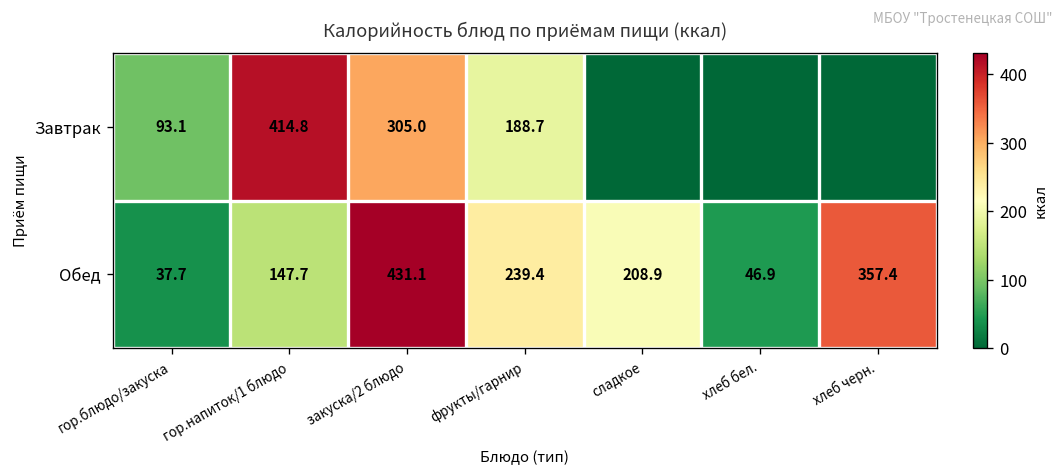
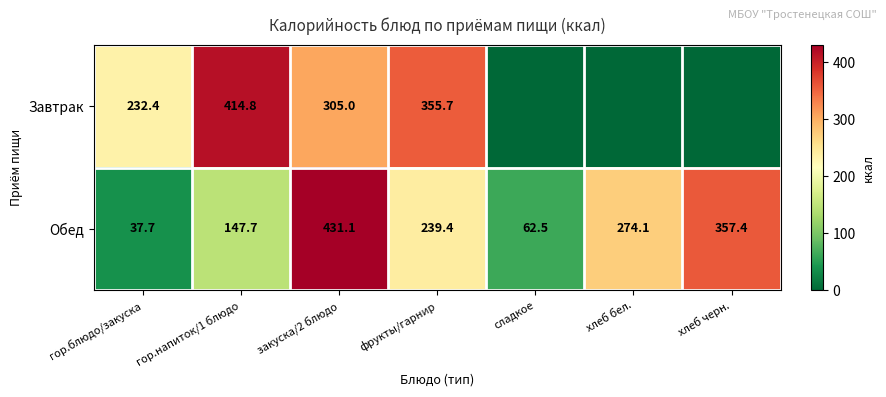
  {
    "Завтрак": {
-     "гор.блюдо/закуска": 93.1,
+     "гор.блюдо/закуска": 232.4,
      "гор.напиток/1 блюдо": 414.8,
      "закуска/2 блюдо": 305.0,
-     "фрукты/гарнир": 188.7
+     "фрукты/гарнир": 355.7
    },
    "Обед": {
      "гор.блюдо/закуска": 37.7,
      "гор.напиток/1 блюдо": 147.7,
      "закуска/2 блюдо": 431.1,
      "фрукты/гарнир": 239.4,
-     "сладкое": 208.9,
-     "хлеб бел.": 46.9,
+     "сладкое": 62.5,
+     "хлеб бел.": 274.1,
      "хлеб черн.": 357.4
    }
  }
